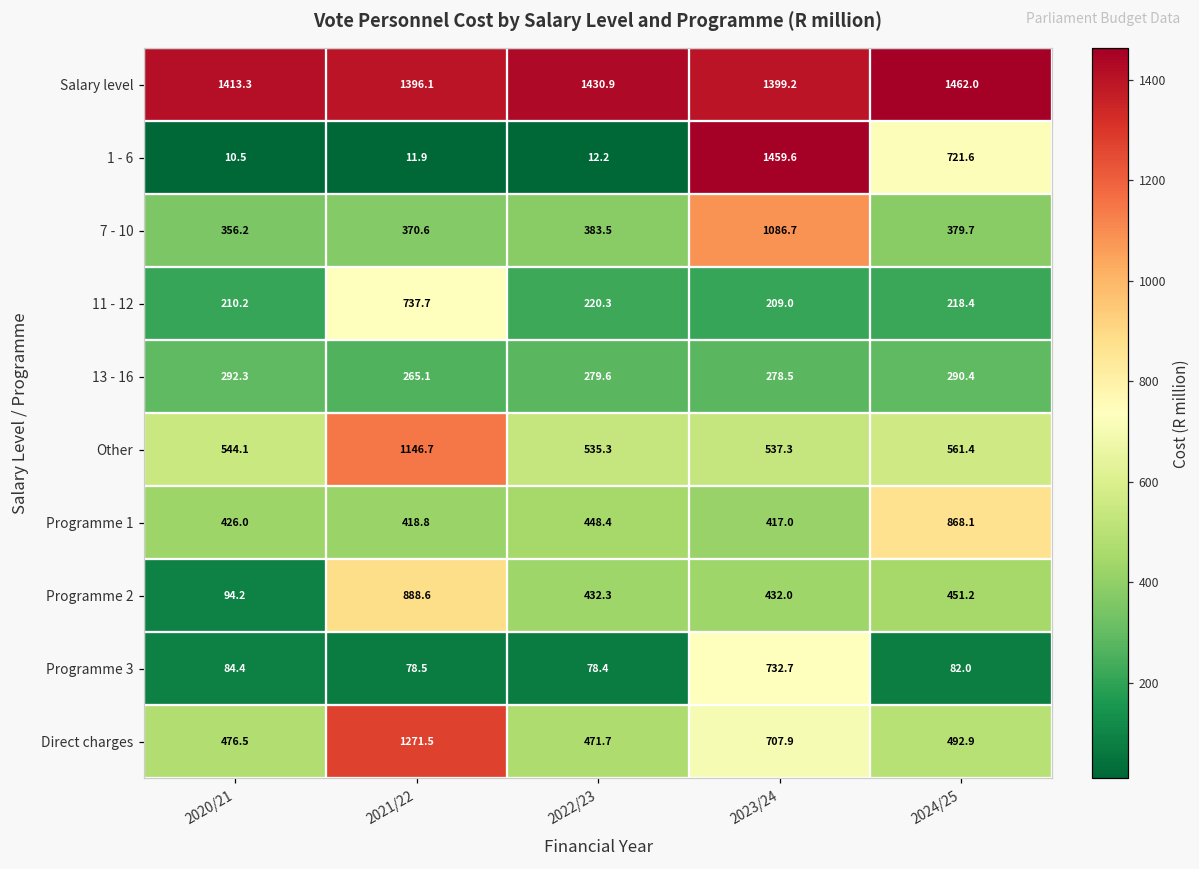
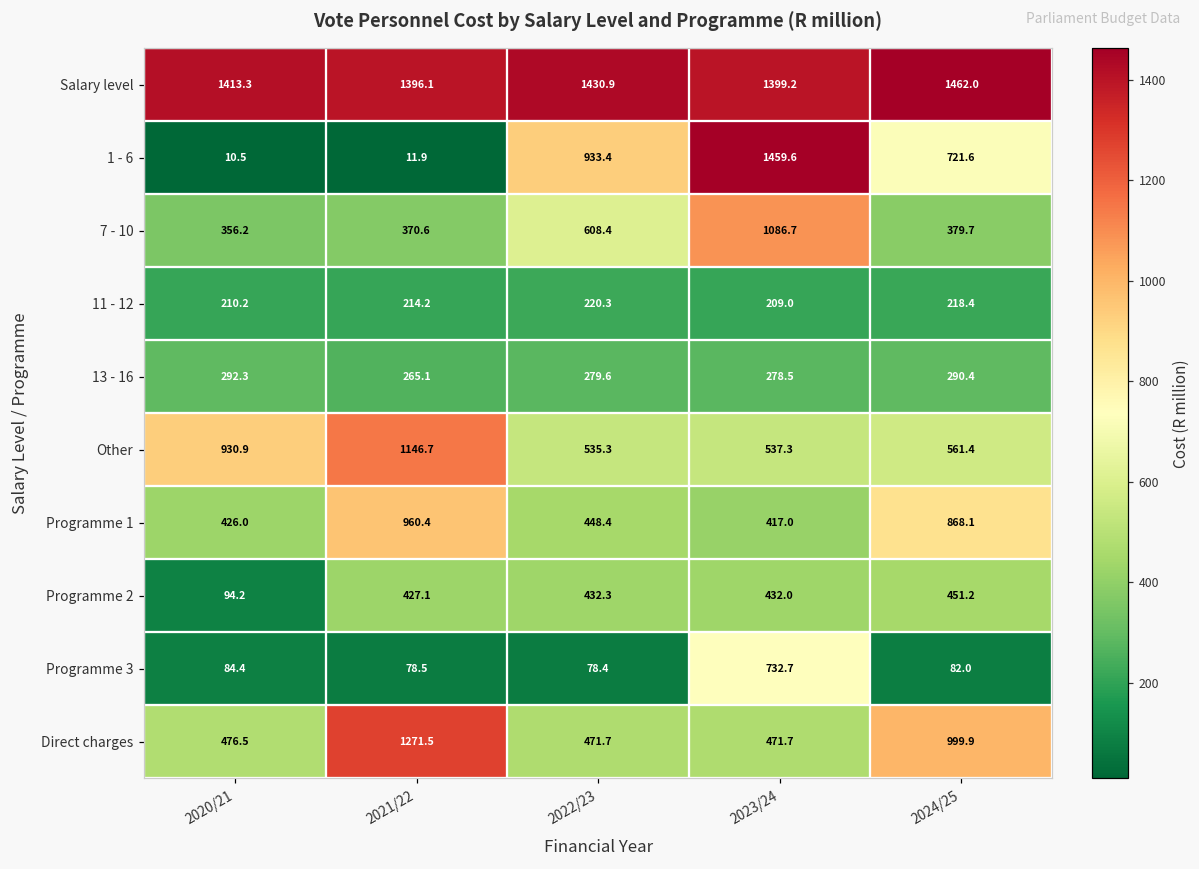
  {
    "Salary level": {
      "2020/21": 1413.3,
      "2021/22": 1396.1,
      "2022/23": 1430.9,
      "2023/24": 1399.2,
      "2024/25": 1462.0
    },
    "1 - 6": {
      "2020/21": 10.5,
      "2021/22": 11.9,
-     "2022/23": 12.2,
+     "2022/23": 933.4,
      "2023/24": 1459.6,
      "2024/25": 721.6
    },
    "7 - 10": {
      "2020/21": 356.2,
      "2021/22": 370.6,
-     "2022/23": 383.5,
+     "2022/23": 608.4,
      "2023/24": 1086.7,
      "2024/25": 379.7
    },
    "11 - 12": {
      "2020/21": 210.2,
-     "2021/22": 737.7,
+     "2021/22": 214.2,
      "2022/23": 220.3,
      "2023/24": 209.0,
      "2024/25": 218.4
    },
    "13 - 16": {
      "2020/21": 292.3,
      "2021/22": 265.1,
      "2022/23": 279.6,
      "2023/24": 278.5,
      "2024/25": 290.4
    },
    "Other": {
-     "2020/21": 544.1,
+     "2020/21": 930.9,
      "2021/22": 1146.7,
      "2022/23": 535.3,
      "2023/24": 537.3,
      "2024/25": 561.4
    },
    "Programme 1": {
      "2020/21": 426.0,
-     "2021/22": 418.8,
+     "2021/22": 960.4,
      "2022/23": 448.4,
      "2023/24": 417.0,
      "2024/25": 868.1
    },
    "Programme 2": {
      "2020/21": 94.2,
-     "2021/22": 888.6,
+     "2021/22": 427.1,
      "2022/23": 432.3,
      "2023/24": 432.0,
      "2024/25": 451.2
    },
    "Programme 3": {
      "2020/21": 84.4,
      "2021/22": 78.5,
      "2022/23": 78.4,
      "2023/24": 732.7,
      "2024/25": 82.0
    },
    "Direct charges": {
      "2020/21": 476.5,
      "2021/22": 1271.5,
      "2022/23": 471.7,
-     "2023/24": 707.9,
-     "2024/25": 492.9
+     "2023/24": 471.7,
+     "2024/25": 999.9
    }
  }
